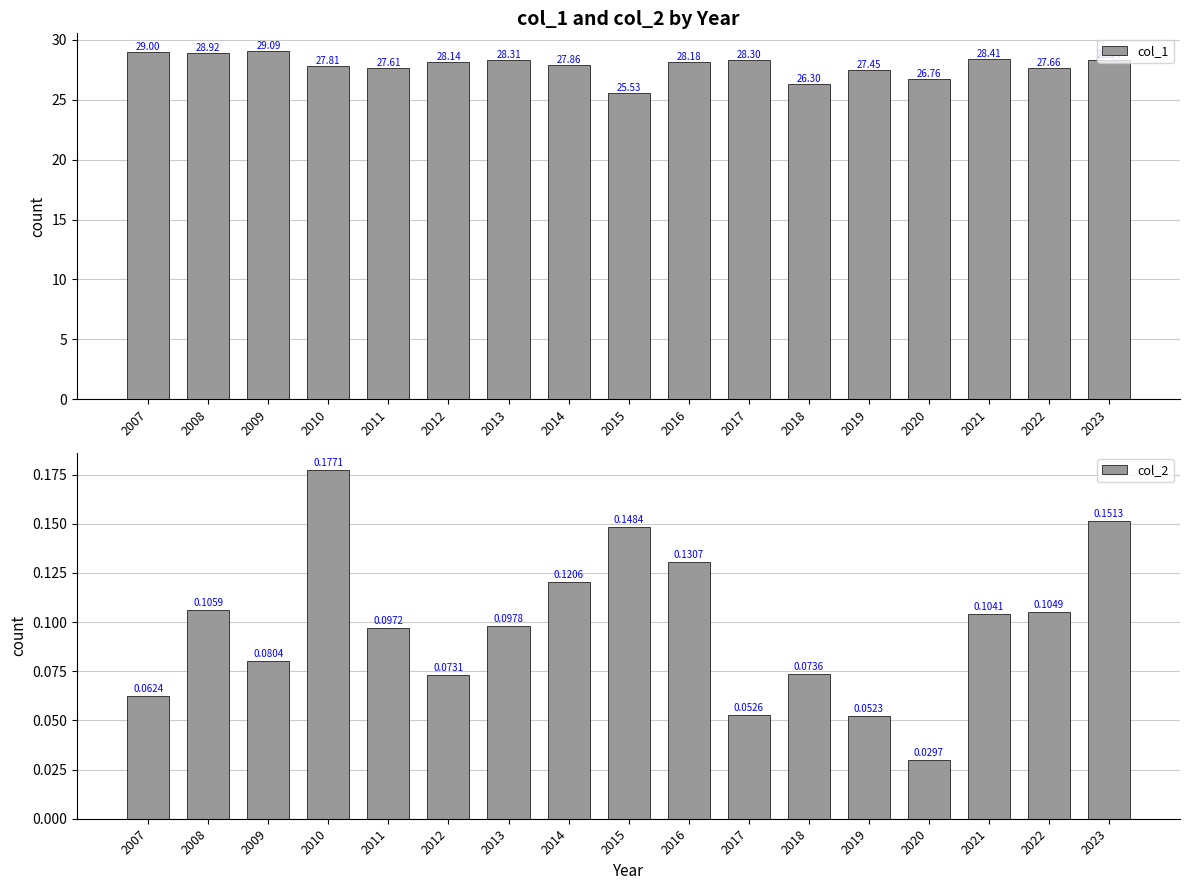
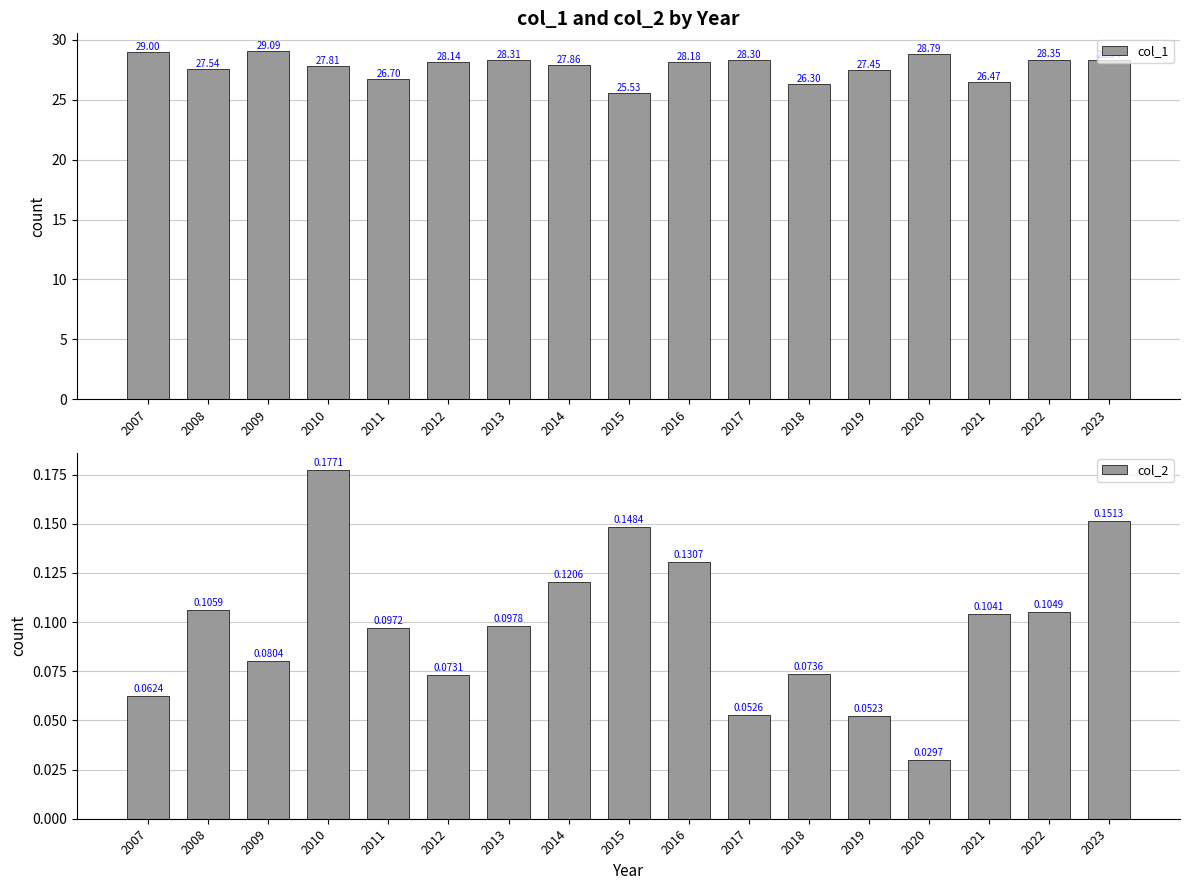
  {
    "col_1 and col_2 by Year": {
      "2007": 29.00,
-     "2008": 28.92,
+     "2008": 27.54,
      "2009": 29.09,
      "2010": 27.81,
-     "2011": 27.61,
+     "2011": 26.70,
      "2012": 28.14,
      "2013": 28.31,
      "2014": 27.86,
      "2015": 25.53,
      "2016": 28.18,
      "2017": 28.30,
      "2018": 26.30,
      "2019": 27.45,
-     "2020": 26.76,
-     "2021": 28.41,
-     "2022": 27.66
+     "2020": 28.79,
+     "2021": 26.47,
+     "2022": 28.35
    }
  }
